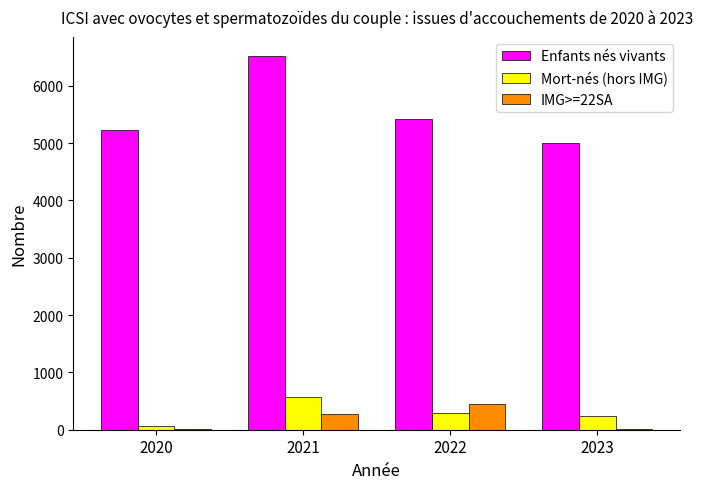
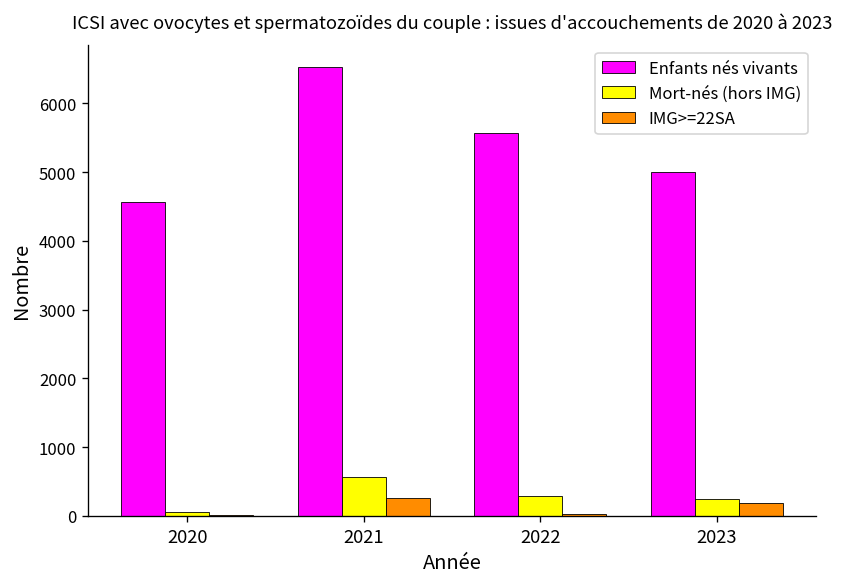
  {
    "Enfants nés vivants": {
-     "2020": 5200,
+     "2020": 4600,
      "2021": 6500,
-     "2022": 5400,
+     "2022": 5600,
      "2023": 5000
    },
    "Mort-nés (hors IMG)": {
      "2020": 100,
      "2021": 600,
      "2022": 300,
      "2023": 200
    },
    "IMG>=22SA": {
      "2021": 300,
-     "2022": 500,
-     "2023": 0
+     "2022": 0,
+     "2023": 200
    }
  }
